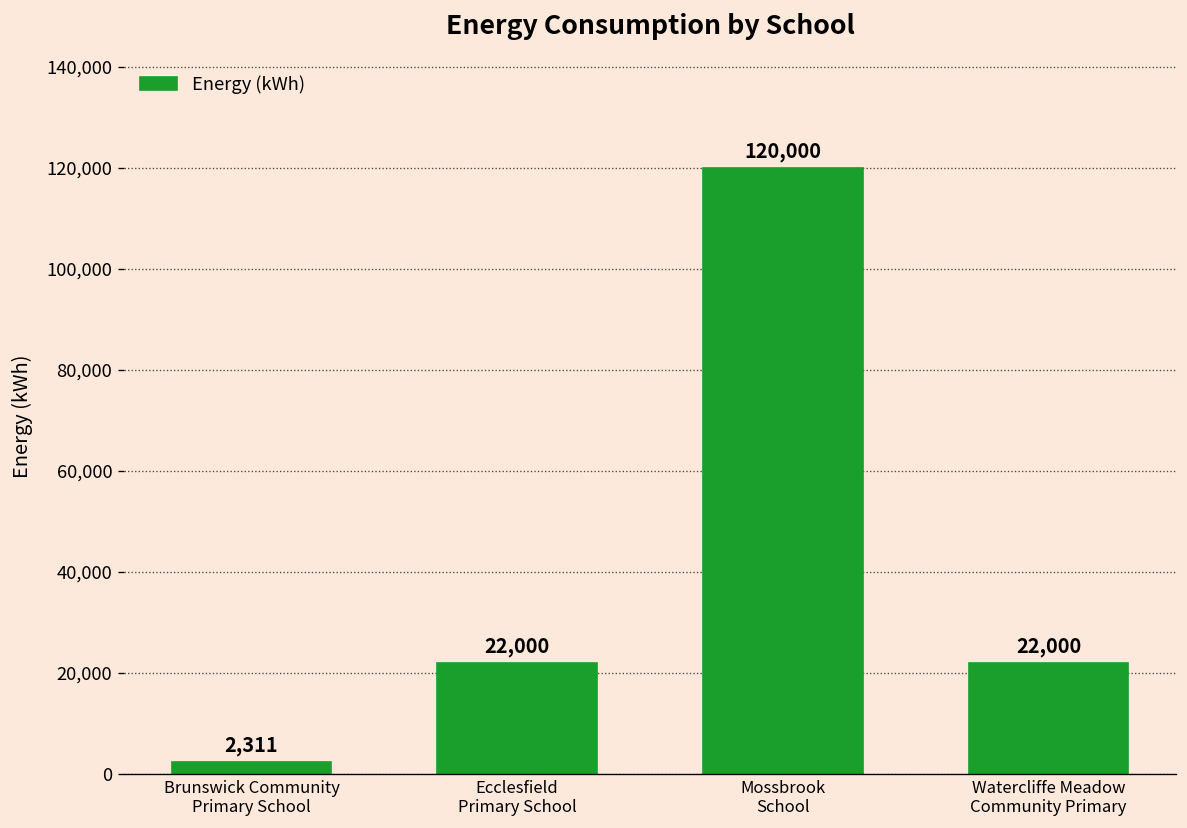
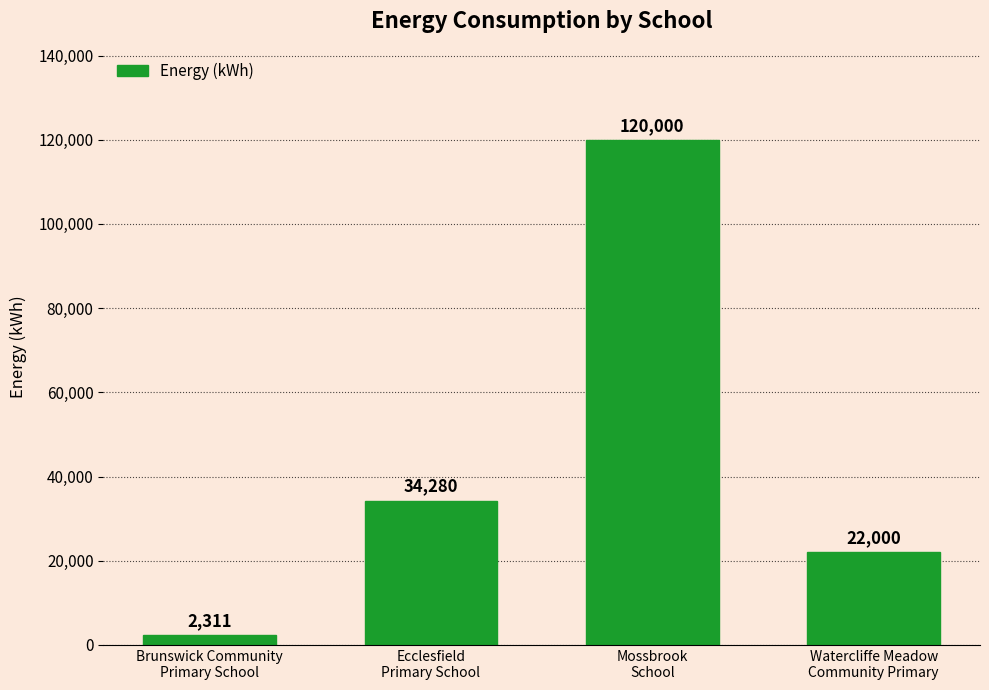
  {
    "Brunswick Community Primary School": "2,311",
-   "Ecclesfield Primary School": "22,000",
+   "Ecclesfield Primary School": "34,280",
    "Mossbrook School": "120,000",
    "Watercliffe Meadow Community Primary": "22,000"
  }
